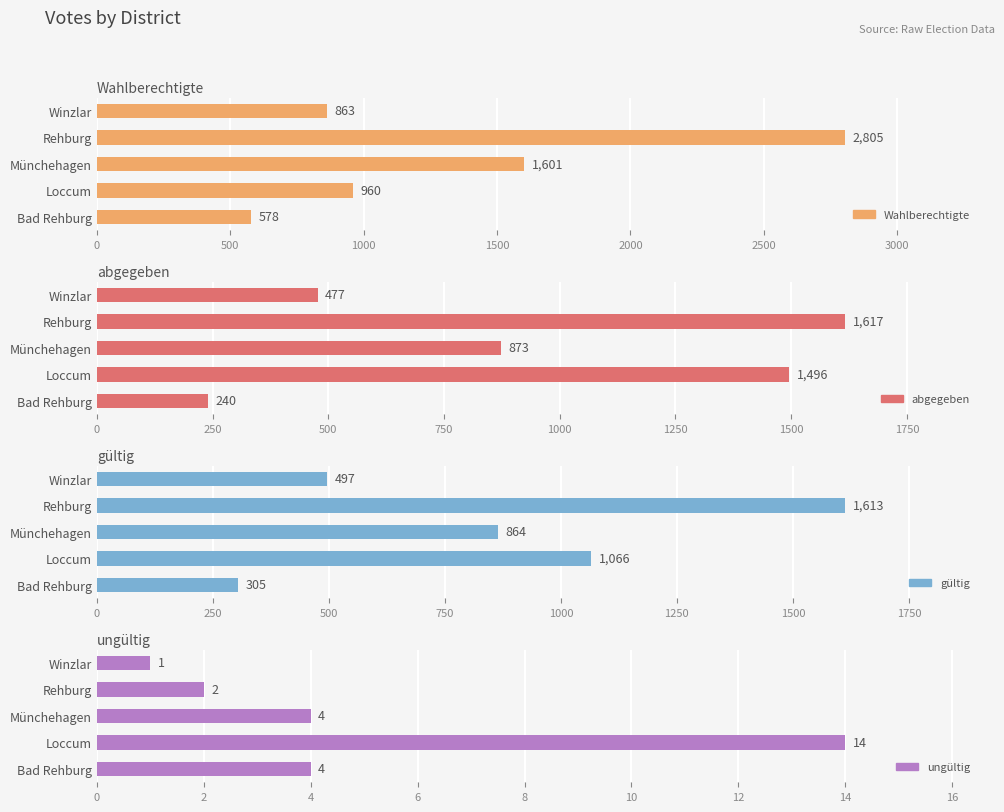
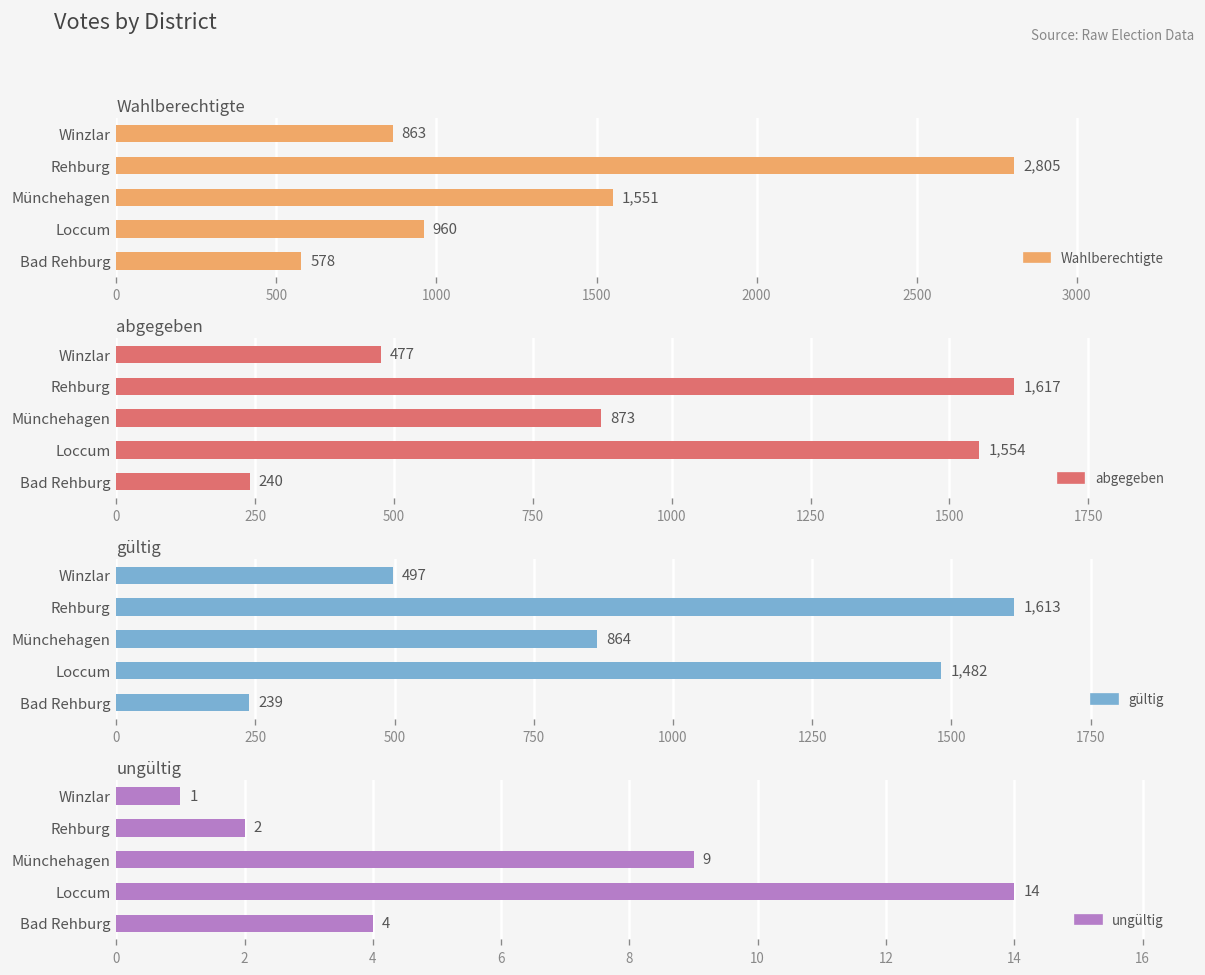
  {
    "Wahlberechtigte": {
      "Winzlar": "863",
      "Rehburg": "2,805",
-     "Münchehagen": "1,601",
+     "Münchehagen": "1,551",
      "Loccum": "960",
      "Bad Rehburg": "578"
    },
    "abgegeben": {
      "Winzlar": "477",
      "Rehburg": "1,617",
      "Münchehagen": "873",
-     "Loccum": "1,496",
+     "Loccum": "1,554",
      "Bad Rehburg": "240"
    },
    "gültig": {
      "Winzlar": "497",
      "Rehburg": "1,613",
      "Münchehagen": "864",
-     "Loccum": "1,066",
-     "Bad Rehburg": "305"
+     "Loccum": "1,482",
+     "Bad Rehburg": "239"
    },
    "ungültig": {
      "Winzlar": "1",
      "Rehburg": "2",
-     "Münchehagen": "4",
+     "Münchehagen": "9",
      "Loccum": "14",
      "Bad Rehburg": "4"
    }
  }
